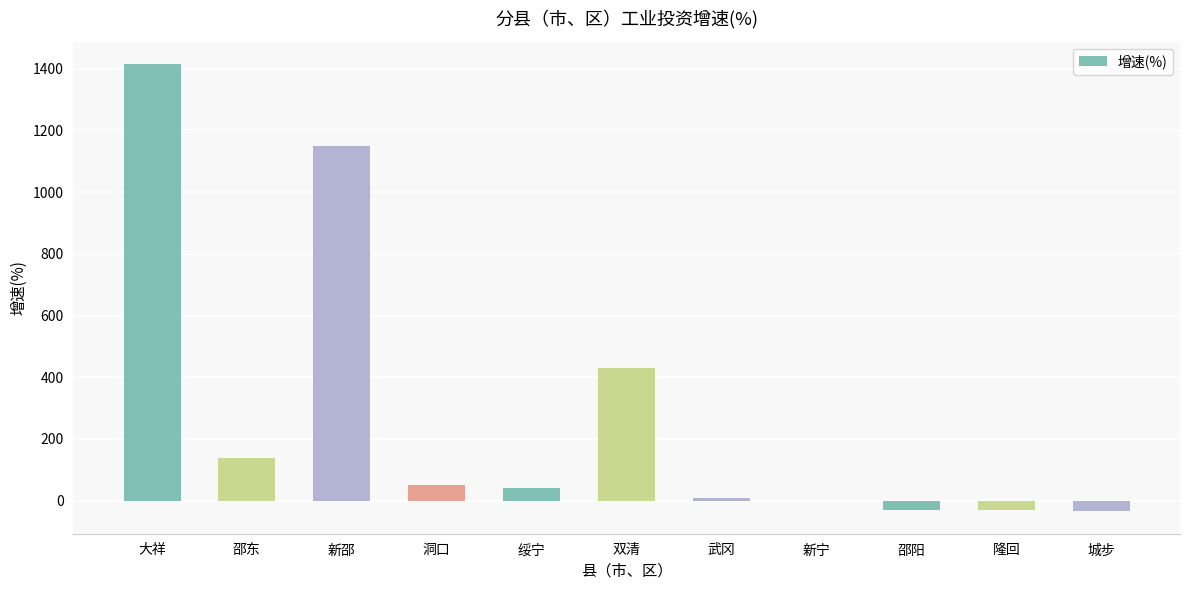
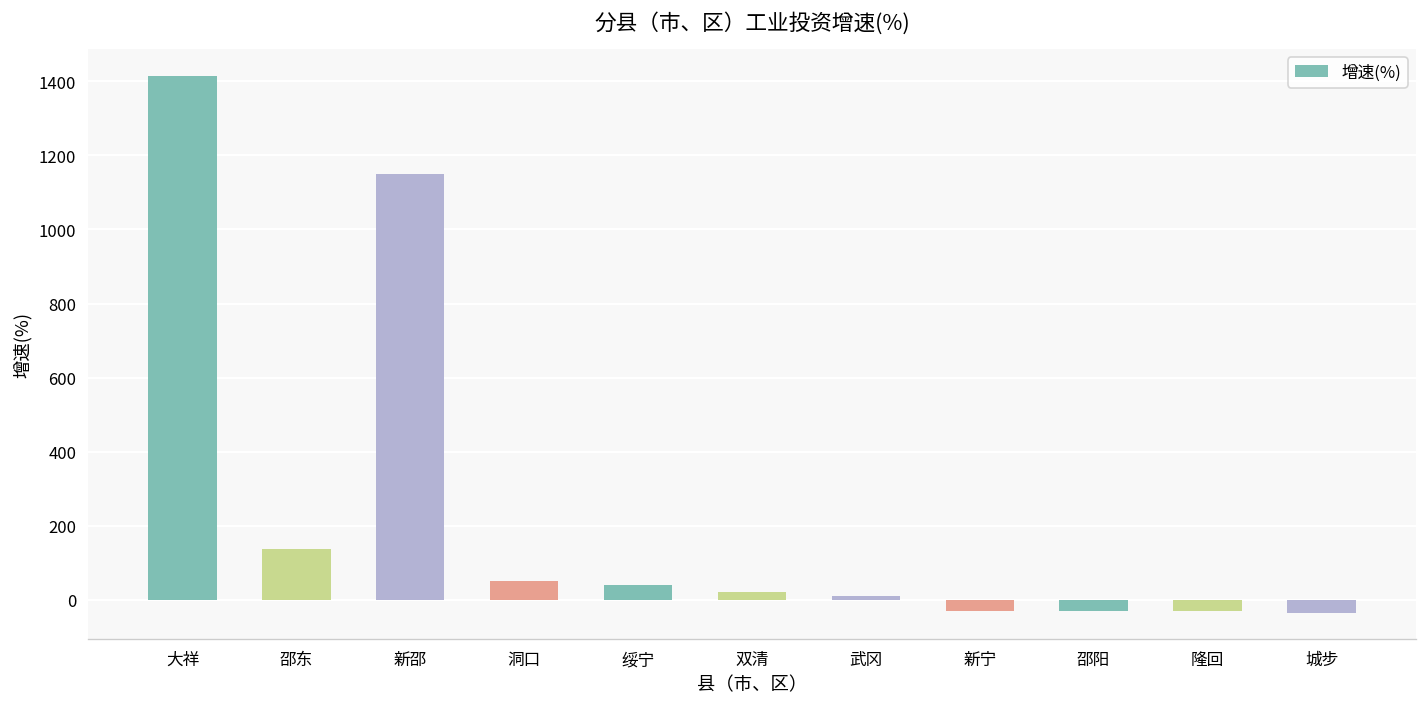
  {
    "大祥": 1410,
    "邵东": 140,
    "新邵": 1150,
    "洞口": 50,
    "绥宁": 40,
-   "双清": 430,
+   "双清": 20,
    "武冈": 10,
-   "新宁": 0,
+   "新宁": -30,
    "邵阳": -30,
    "隆回": -30,
    "城步": -30
  }
